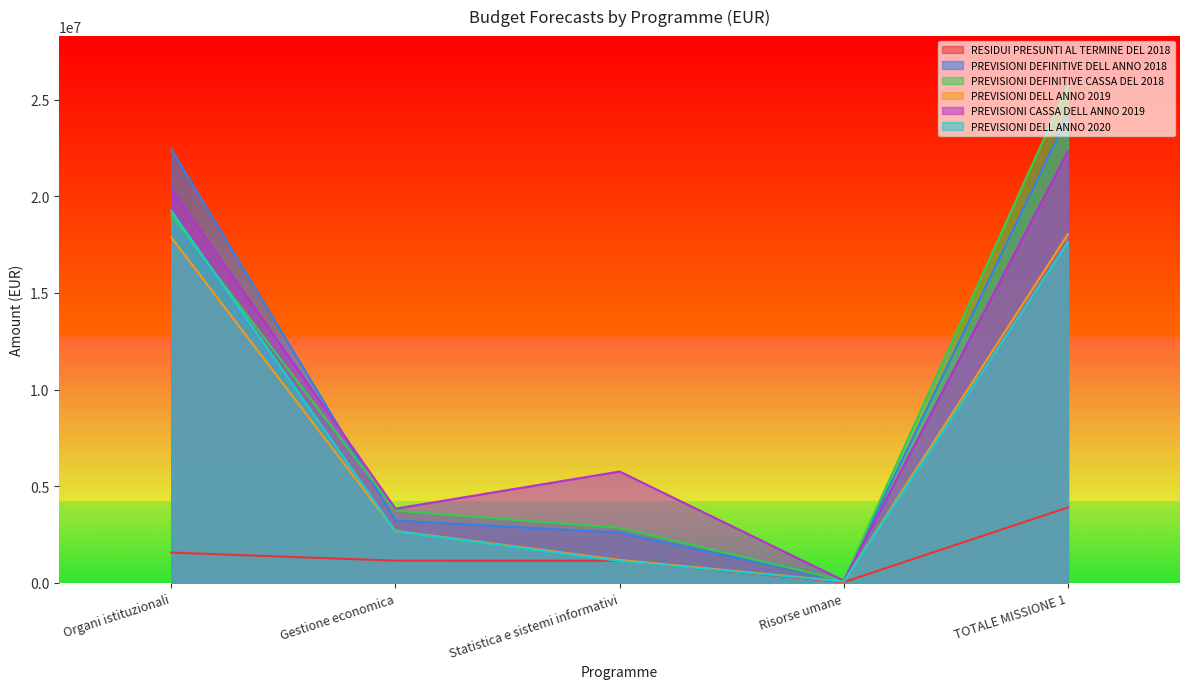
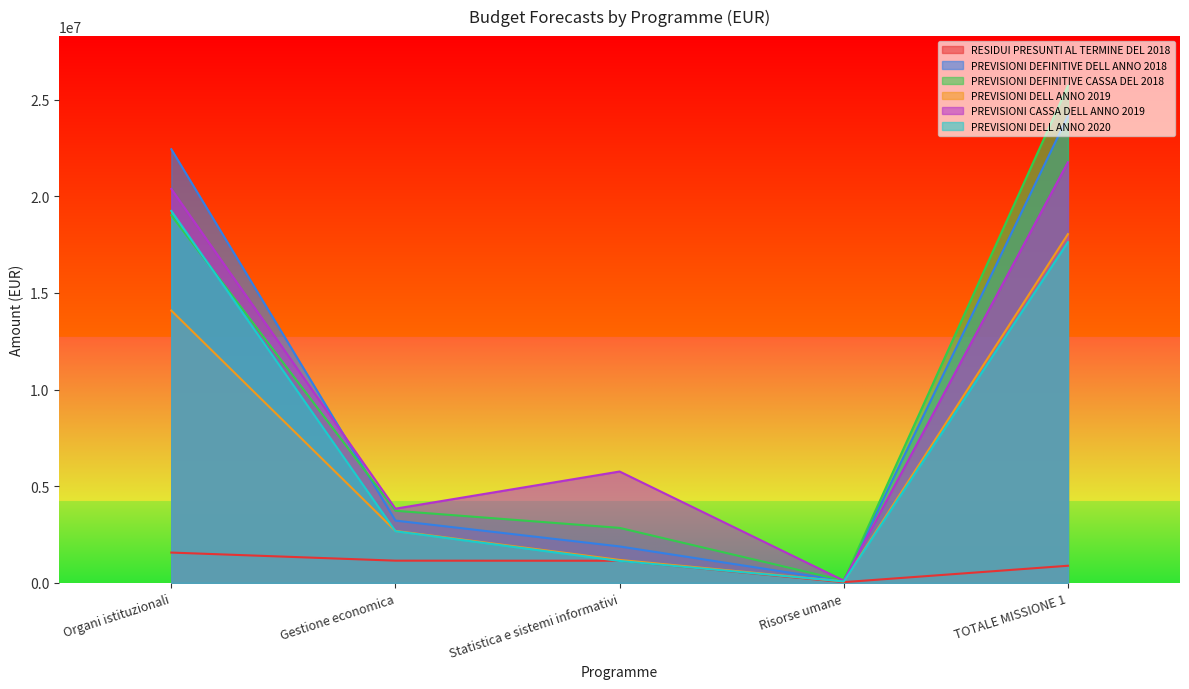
  {
    "RESIDUI PRESUNTI AL TERMINE DEL 2018": {
      "Organi istituzionali": 1600000,
      "Gestione economica": 1200000,
-     "TOTALE MISSIONE 1": 3900000
+     "TOTALE MISSIONE 1": 900000
    },
    "PREVISIONI DEFINITIVE DELL ANNO 2018": {
      "Organi istituzionali": 22400000,
      "Gestione economica": 3200000,
-     "Statistica e sistemi informativi": 2600000
+     "Statistica e sistemi informativi": 1900000
    },
    "PREVISIONI DEFINITIVE CASSA DEL 2018": {
      "Organi istituzionali": 19000000,
      "Statistica e sistemi informativi": 2800000
    },
    "PREVISIONI DELL ANNO 2019": {
-     "Organi istituzionali": 17900000,
+     "Organi istituzionali": 14100000,
      "TOTALE MISSIONE 1": 18000000
    },
    "PREVISIONI CASSA DELL ANNO 2019": {
      "Organi istituzionali": 20400000,
      "Statistica e sistemi informativi": 5800000,
-     "TOTALE MISSIONE 1": 22300000
+     "TOTALE MISSIONE 1": 21800000
    },
    "PREVISIONI DELL ANNO 2020": {
      "Organi istituzionali": 19200000,
      "TOTALE MISSIONE 1": 17600000
    }
  }
